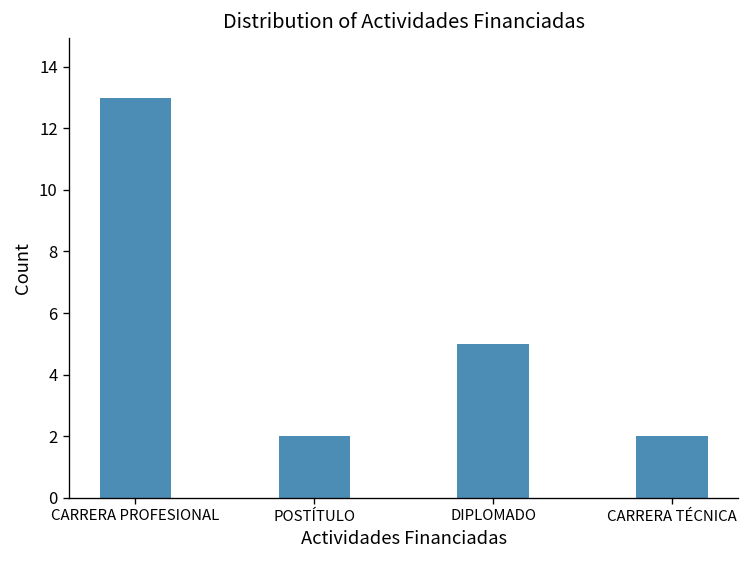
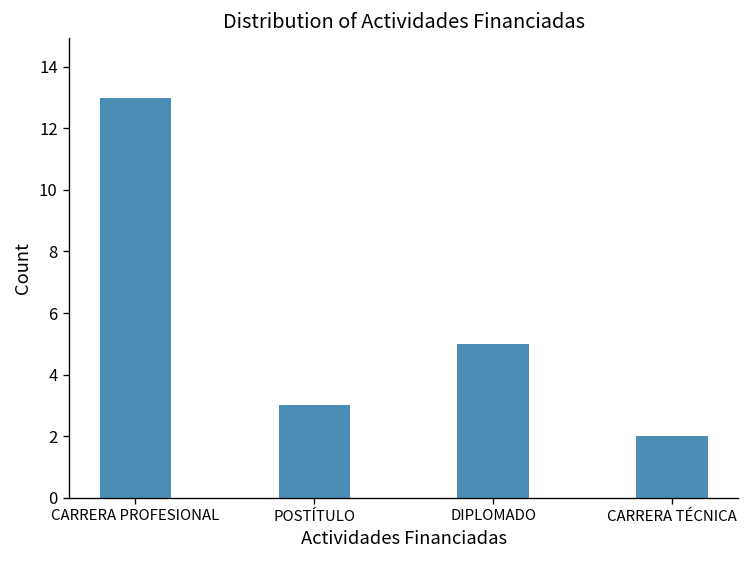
  {
    "CARRERA PROFESIONAL": 13,
-   "POSTÍTULO": 2,
+   "POSTÍTULO": 3,
    "DIPLOMADO": 5,
    "CARRERA TÉCNICA": 2
  }
